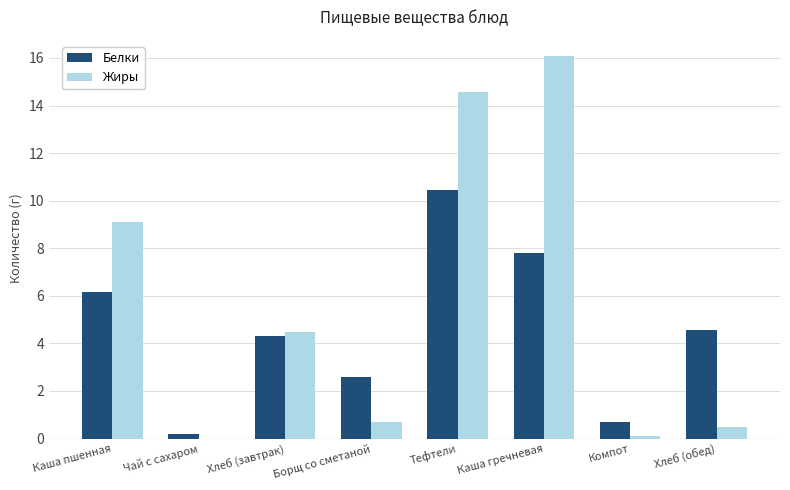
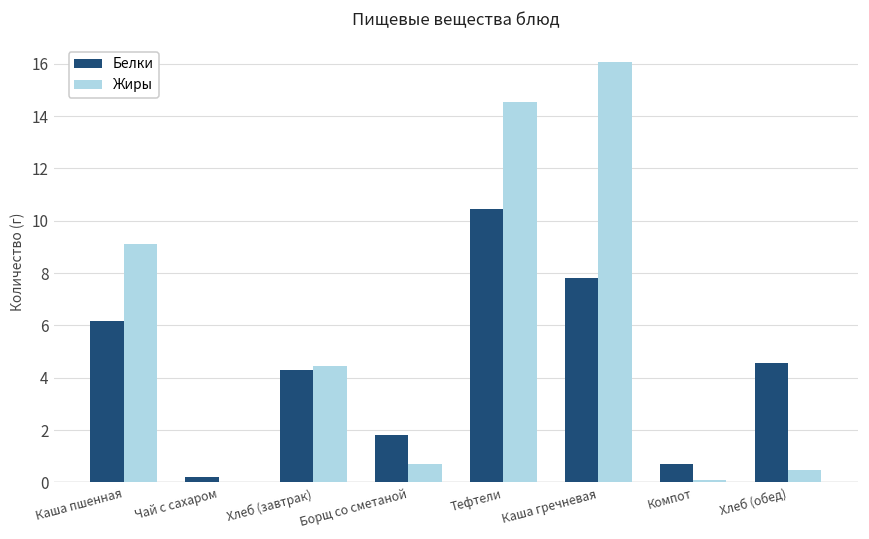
  {
    "Белки": {
      "Каша пшенная": 6.2,
      "Чай с сахаром": 0.2,
      "Хлеб (завтрак)": 4.3,
-     "Борщ со сметаной": 2.6,
+     "Борщ со сметаной": 1.8,
      "Тефтели": 10.5,
      "Каша гречневая": 7.8,
      "Компот": 0.7,
      "Хлеб (обед)": 4.6
    },
    "Жиры": {
      "Каша пшенная": 9.1,
      "Чай с сахаром": 0.0,
      "Хлеб (завтрак)": 4.5,
      "Борщ со сметаной": 0.7,
      "Тефтели": 14.6,
      "Каша гречневая": 16.1,
      "Хлеб (обед)": 0.5
    }
  }
